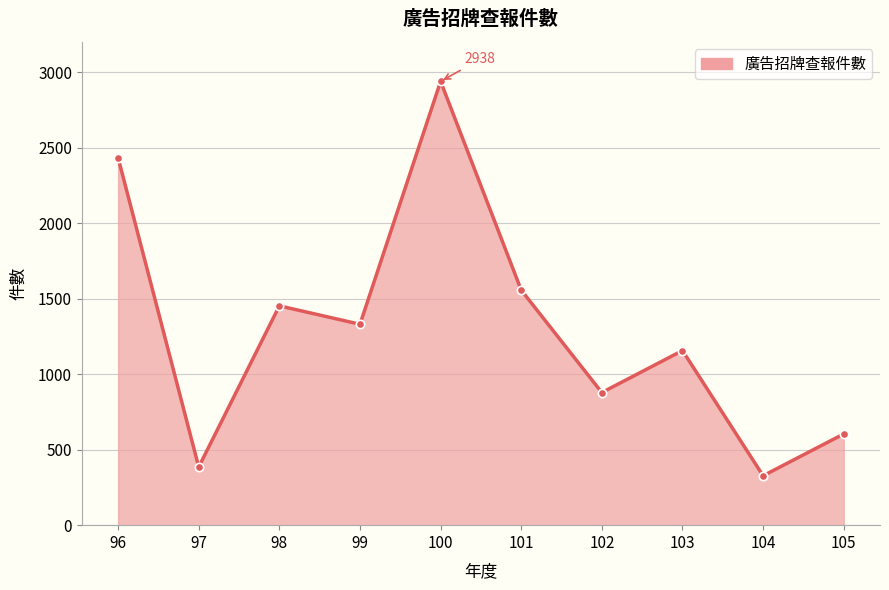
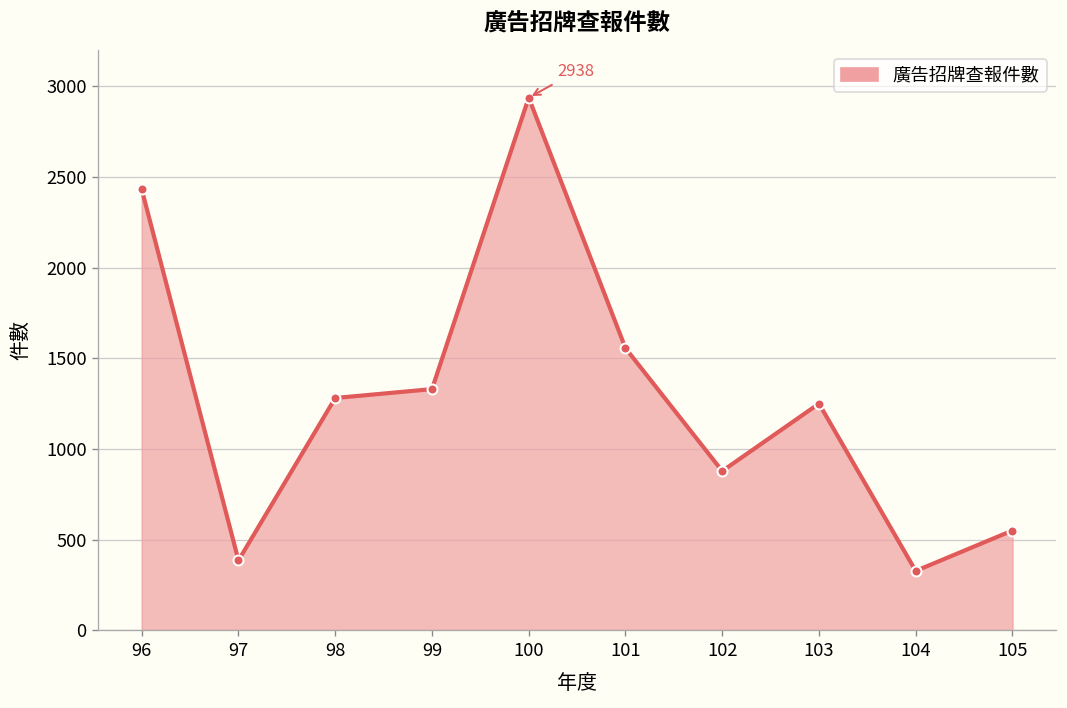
  {
    "96": 2430,
    "97": 390,
-   "98": 1450,
+   "98": 1280,
    "99": 1330,
    "101": 1560,
    "102": 880,
-   "103": 1160,
+   "103": 1250,
    "104": 330,
-   "105": 600
+   "105": 550
  }
